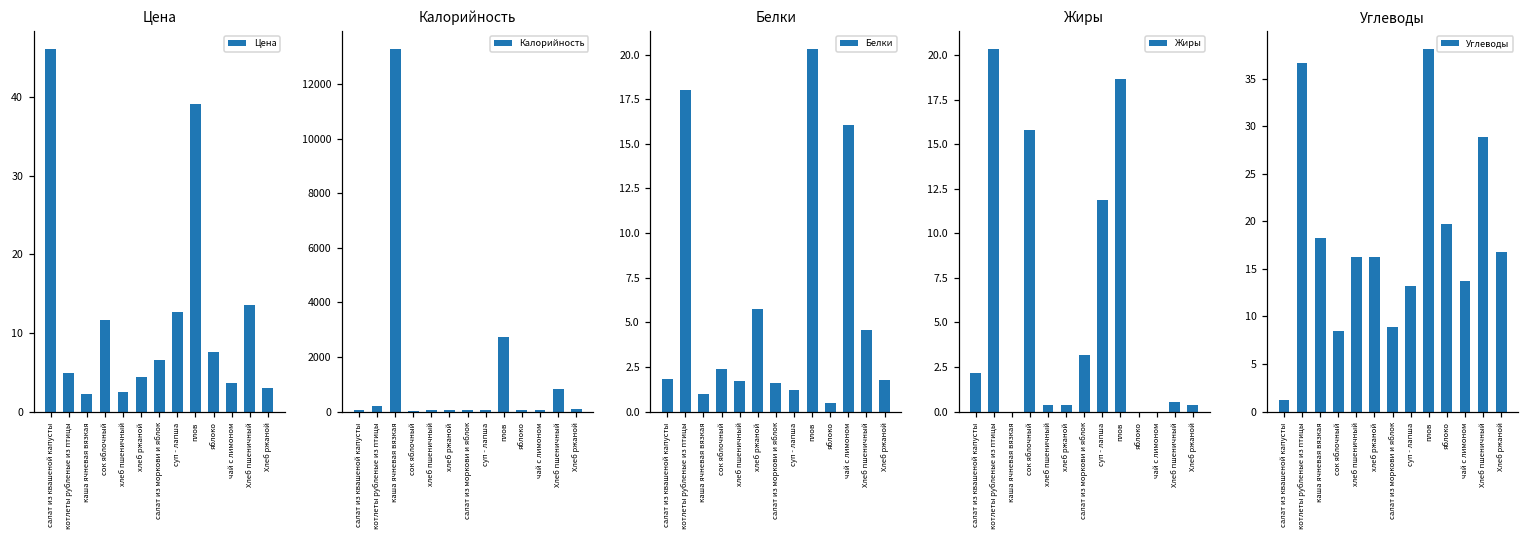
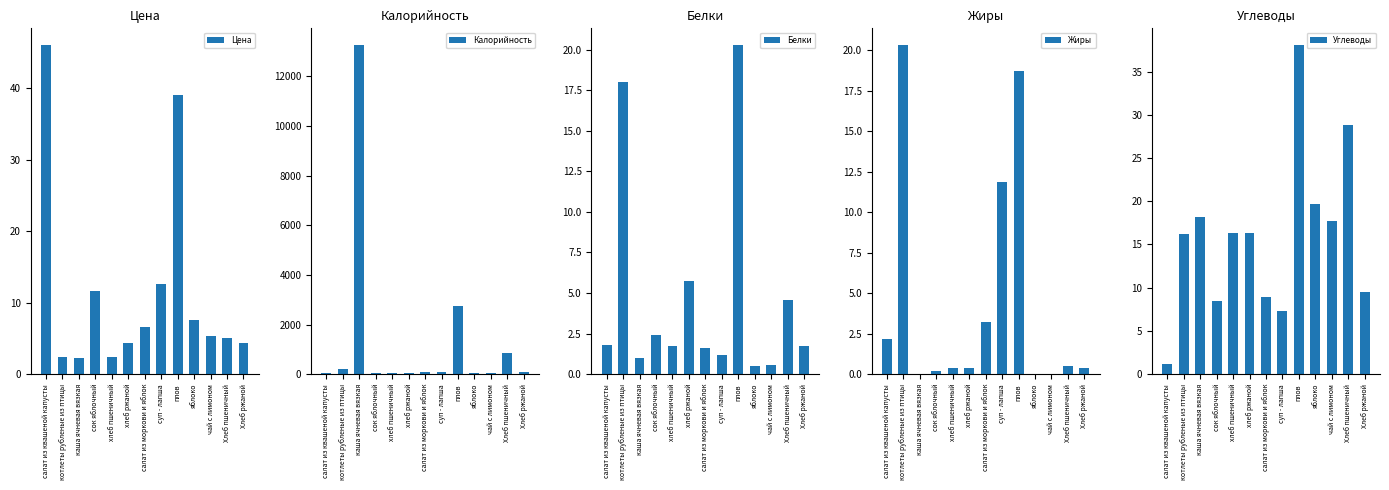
  {
    "Цена": {
      "салат из квашеной капусты": 46,
-     "котлеты рубленые из птицы": 5,
+     "котлеты рубленые из птицы": 2,
      "каша ячневая вязкая": 2,
      "сок яблочный": 12,
      "хлеб пшеничный": 2,
      "хлеб ржаной": 4,
      "салат из моркови и яблок": 7,
      "суп - лапша": 13,
      "плов": 39,
      "яблоко": 8,
-     "чай с лимоном": 4,
-     "Хлеб пшеничный": 14,
-     "Хлеб ржаной": 3
+     "чай с лимоном": 5,
+     "Хлеб пшеничный": 5,
+     "Хлеб ржаной": 4
    },
    "Калорийность": {
      "котлеты рубленые из птицы": 200,
      "каша ячневая вязкая": 13300,
      "плов": 2700,
      "Хлеб пшеничный": 800
    },
    "Белки": {
      "салат из квашеной капусты": 1.8,
      "котлеты рубленые из птицы": 18.0,
      "каша ячневая вязкая": 1.0,
      "сок яблочный": 2.4,
      "хлеб пшеничный": 1.7,
      "хлеб ржаной": 5.7,
      "салат из моркови и яблок": 1.6,
      "суп - лапша": 1.2,
      "плов": 20.3,
      "яблоко": 0.5,
-     "чай с лимоном": 16.1,
+     "чай с лимоном": 0.6,
      "Хлеб пшеничный": 4.6,
      "Хлеб ржаной": 1.8
    },
    "Жиры": {
      "салат из квашеной капусты": 2.2,
      "котлеты рубленые из птицы": 20.3,
      "каша ячневая вязкая": 0.0,
-     "сок яблочный": 15.8,
+     "сок яблочный": 0.2,
      "хлеб пшеничный": 0.4,
      "хлеб ржаной": 0.4,
      "салат из моркови и яблок": 3.2,
      "суп - лапша": 11.9,
      "плов": 18.7,
      "яблоко": 0.0,
      "чай с лимоном": 0.0,
      "Хлеб пшеничный": 0.5,
      "Хлеб ржаной": 0.4
    },
    "Углеводы": {
      "салат из квашеной капусты": 1,
-     "котлеты рубленые из птицы": 37,
+     "котлеты рубленые из птицы": 16,
      "каша ячневая вязкая": 18,
      "сок яблочный": 8,
      "хлеб пшеничный": 16,
      "хлеб ржаной": 16,
      "салат из моркови и яблок": 9,
-     "суп - лапша": 13,
+     "суп - лапша": 7,
      "плов": 38,
      "яблоко": 20,
-     "чай с лимоном": 14,
+     "чай с лимоном": 18,
      "Хлеб пшеничный": 29,
-     "Хлеб ржаной": 17
+     "Хлеб ржаной": 9
    }
  }
